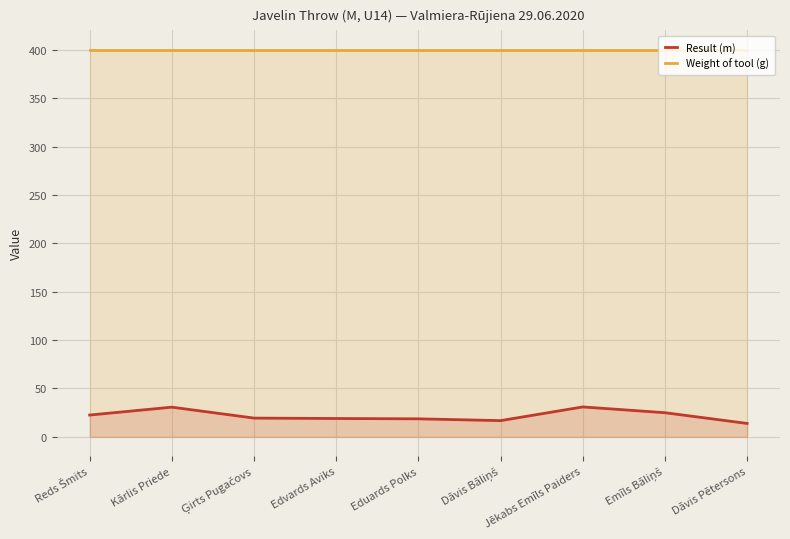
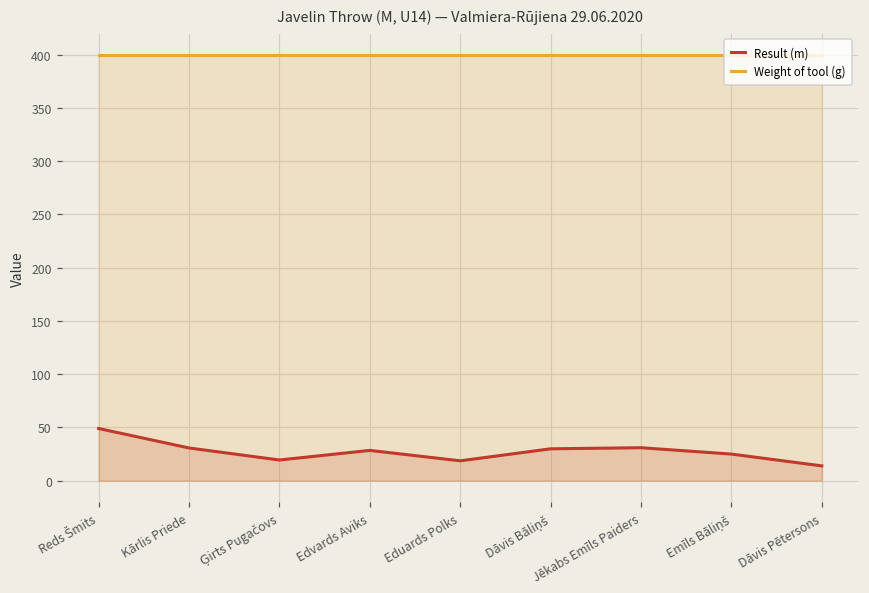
  {
    "Result (m)": {
-     "Reds Šmits": 20,
+     "Reds Šmits": 50,
      "Kārlis Priede": 30,
      "Ģirts Pugačovs": 20,
-     "Edvards Aviks": 20,
+     "Edvards Aviks": 30,
      "Eduards Polks": 20,
-     "Dāvis Bāliņš": 20,
+     "Dāvis Bāliņš": 30,
      "Jēkabs Emīls Paiders": 30,
      "Emīls Bāliņš": 20,
      "Dāvis Pētersons": 10
    },
    "Weight of tool (g)": {
      "Reds Šmits": 400,
      "Kārlis Priede": 400,
      "Ģirts Pugačovs": 400,
      "Edvards Aviks": 400,
      "Eduards Polks": 400,
      "Dāvis Bāliņš": 400,
      "Jēkabs Emīls Paiders": 400
    }
  }
